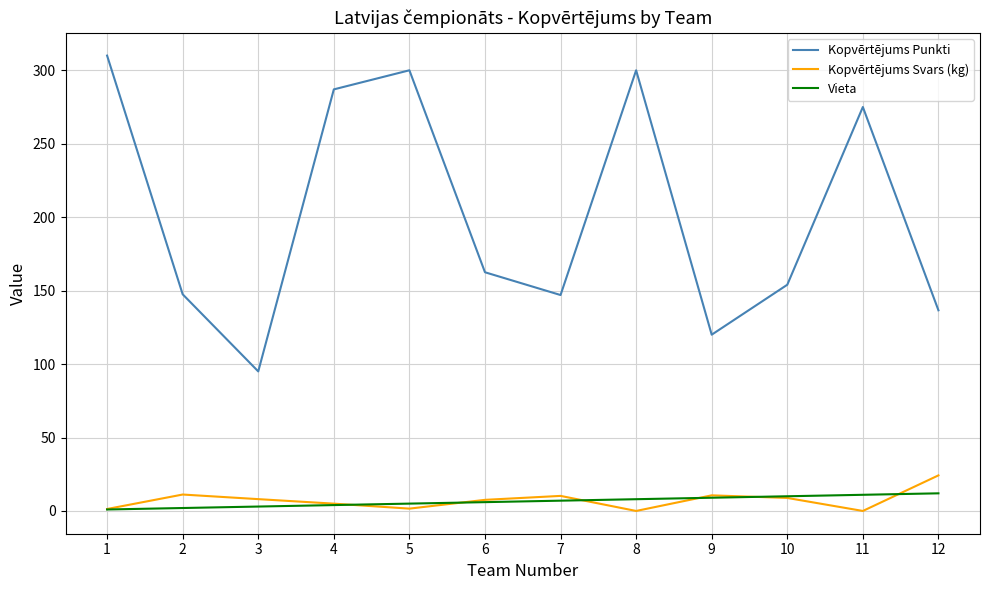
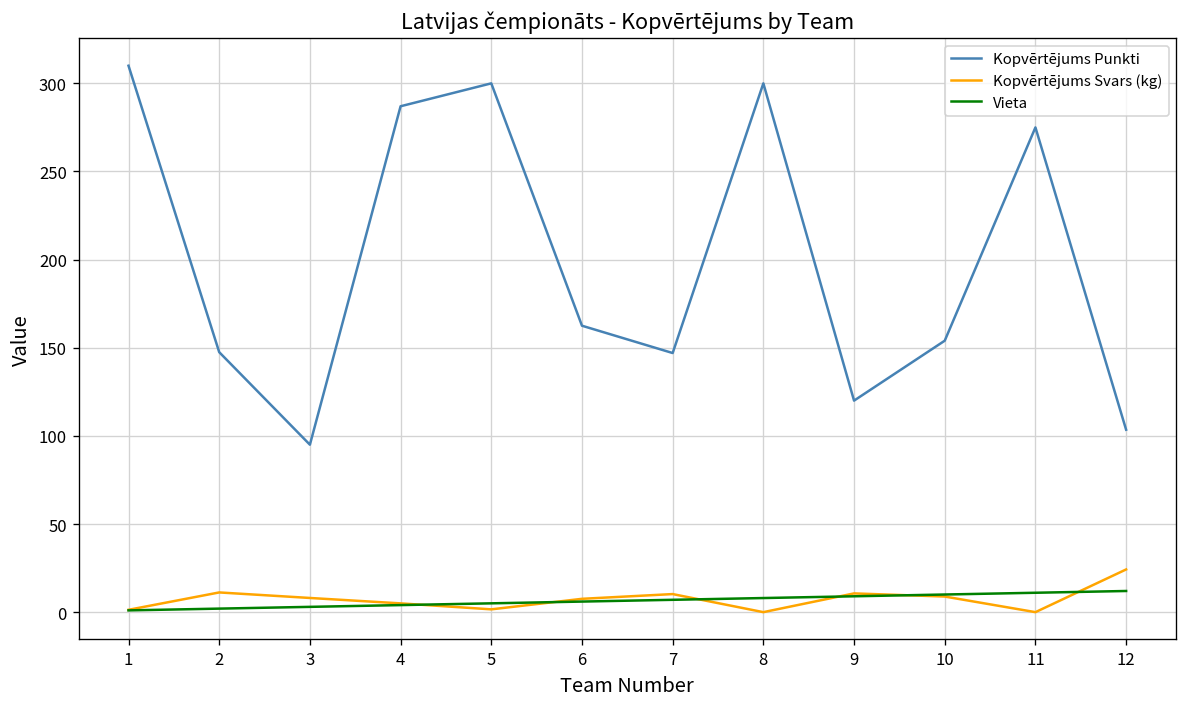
  {
    "Kopvērtējums Punkti": {
      "1": 310,
      "2": 148,
      "3": 95,
      "4": 287,
      "5": 300,
      "6": 163,
      "7": 147,
      "8": 300,
      "9": 120,
      "10": 154,
      "11": 275,
-     "12": 137
+     "12": 104
    },
    "Kopvērtējums Svars (kg)": {
      "2": 11,
      "3": 8,
      "5": 2,
      "7": 10,
      "8": 0,
      "11": 0,
      "12": 24
    },
    "Vieta": {
      "2": 2,
      "3": 3,
      "5": 5,
      "7": 7,
      "8": 8,
      "11": 11,
      "12": 12
    }
  }
